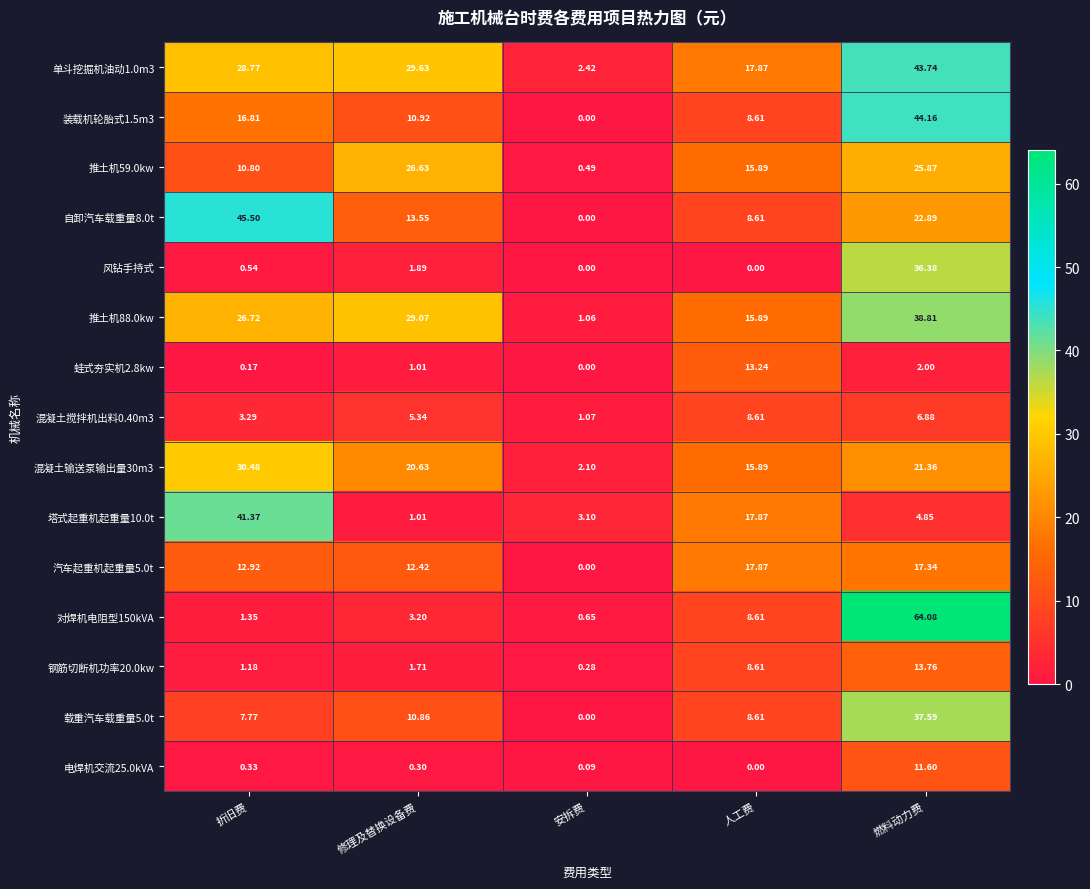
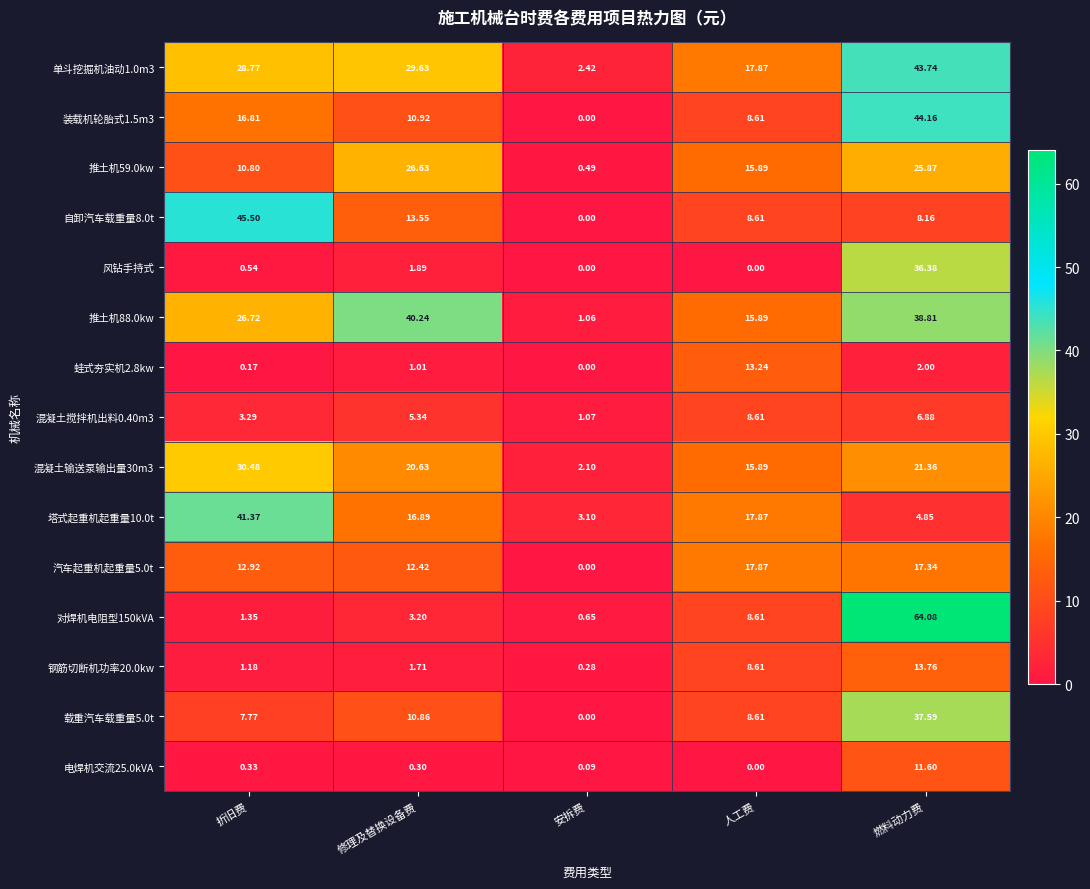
  {
    "单斗挖掘机油动1.0m3": {
      "折旧费": 28.77,
      "修理及替换设备费": 29.63,
      "安拆费": 2.42,
      "人工费": 17.87,
      "燃料动力费": 43.74
    },
    "装载机轮胎式1.5m3": {
      "折旧费": 16.81,
      "修理及替换设备费": 10.92,
      "安拆费": 0.00,
      "人工费": 8.61,
      "燃料动力费": 44.16
    },
    "推土机59.0kw": {
      "折旧费": 10.80,
      "修理及替换设备费": 26.63,
      "安拆费": 0.49,
      "人工费": 15.89,
      "燃料动力费": 25.87
    },
    "自卸汽车载重量8.0t": {
      "折旧费": 45.50,
      "修理及替换设备费": 13.55,
      "安拆费": 0.00,
      "人工费": 8.61,
-     "燃料动力费": 22.89
+     "燃料动力费": 8.16
    },
    "风钻手持式": {
      "折旧费": 0.54,
      "修理及替换设备费": 1.89,
      "安拆费": 0.00,
      "人工费": 0.00,
      "燃料动力费": 36.38
    },
    "推土机88.0kw": {
      "折旧费": 26.72,
-     "修理及替换设备费": 29.07,
+     "修理及替换设备费": 40.24,
      "安拆费": 1.06,
      "人工费": 15.89,
      "燃料动力费": 38.81
    },
    "蛙式夯实机2.8kw": {
      "折旧费": 0.17,
      "修理及替换设备费": 1.01,
      "安拆费": 0.00,
      "人工费": 13.24,
      "燃料动力费": 2.00
    },
    "混凝土搅拌机出料0.40m3": {
      "折旧费": 3.29,
      "修理及替换设备费": 5.34,
      "安拆费": 1.07,
      "人工费": 8.61,
      "燃料动力费": 6.88
    },
    "混凝土输送泵输出量30m3": {
      "折旧费": 30.48,
      "修理及替换设备费": 20.63,
      "安拆费": 2.10,
      "人工费": 15.89,
      "燃料动力费": 21.36
    },
    "塔式起重机起重量10.0t": {
      "折旧费": 41.37,
-     "修理及替换设备费": 1.01,
+     "修理及替换设备费": 16.89,
      "安拆费": 3.10,
      "人工费": 17.87,
      "燃料动力费": 4.85
    },
    "汽车起重机起重量5.0t": {
      "折旧费": 12.92,
      "修理及替换设备费": 12.42,
      "安拆费": 0.00,
      "人工费": 17.87,
      "燃料动力费": 17.34
    },
    "对焊机电阻型150kVA": {
      "折旧费": 1.35,
      "修理及替换设备费": 3.20,
      "安拆费": 0.65,
      "人工费": 8.61,
      "燃料动力费": 64.08
    },
    "钢筋切断机功率20.0kw": {
      "折旧费": 1.18,
      "修理及替换设备费": 1.71,
      "安拆费": 0.28,
      "人工费": 8.61,
      "燃料动力费": 13.76
    },
    "载重汽车载重量5.0t": {
      "折旧费": 7.77,
      "修理及替换设备费": 10.86,
      "安拆费": 0.00,
      "人工费": 8.61,
      "燃料动力费": 37.59
    },
    "电焊机交流25.0kVA": {
      "折旧费": 0.33,
      "修理及替换设备费": 0.30,
      "安拆费": 0.09,
      "人工费": 0.00,
      "燃料动力费": 11.60
    }
  }
